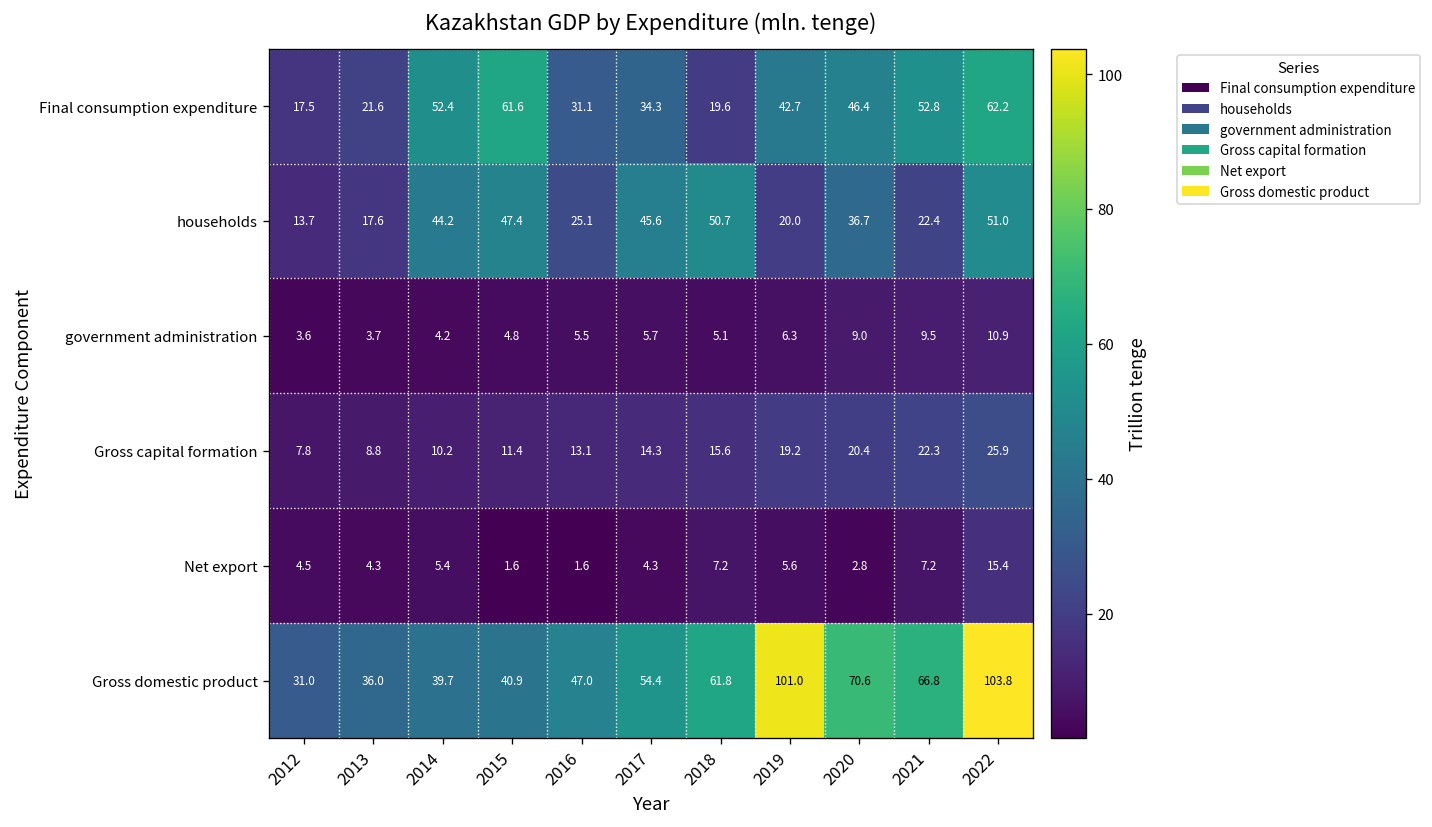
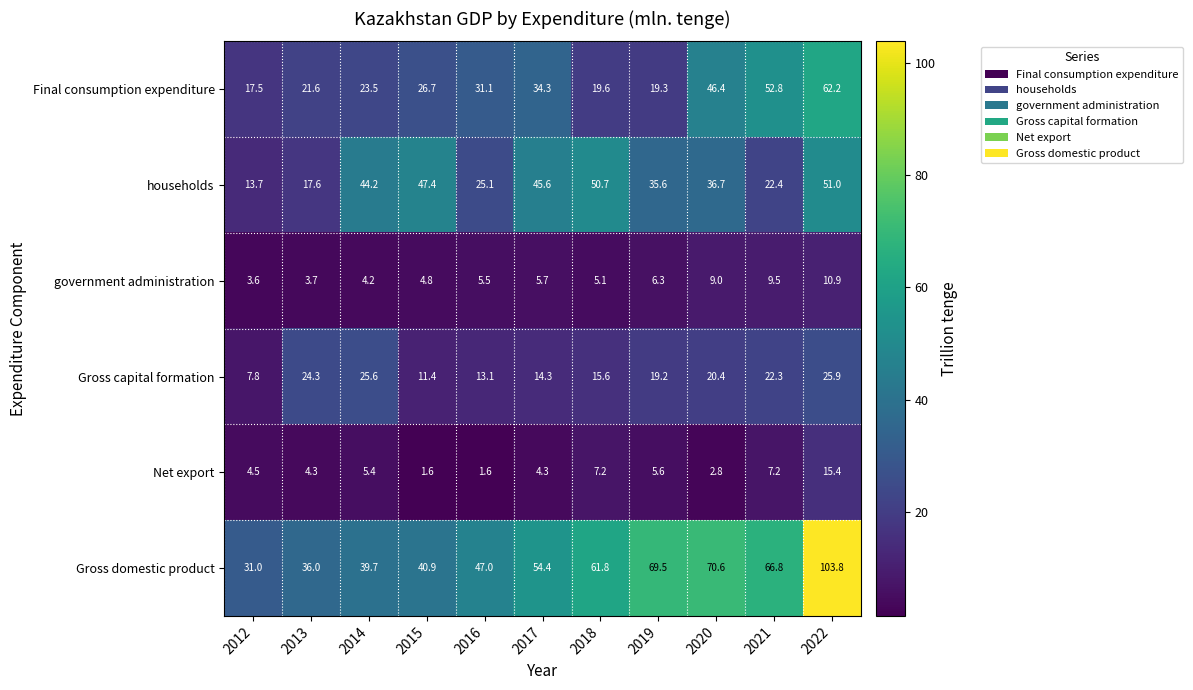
  {
    "Final consumption expenditure": {
      "2012": 17.5,
      "2013": 21.6,
-     "2014": 52.4,
-     "2015": 61.6,
+     "2014": 23.5,
+     "2015": 26.7,
      "2016": 31.1,
      "2017": 34.3,
      "2018": 19.6,
-     "2019": 42.7,
+     "2019": 19.3,
      "2020": 46.4,
      "2021": 52.8,
      "2022": 62.2
    },
    "households": {
      "2012": 13.7,
      "2013": 17.6,
      "2014": 44.2,
      "2015": 47.4,
      "2016": 25.1,
      "2017": 45.6,
      "2018": 50.7,
-     "2019": 20.0,
+     "2019": 35.6,
      "2020": 36.7,
      "2021": 22.4,
      "2022": 51.0
    },
    "government administration": {
      "2012": 3.6,
      "2013": 3.7,
      "2014": 4.2,
      "2015": 4.8,
      "2016": 5.5,
      "2017": 5.7,
      "2018": 5.1,
      "2019": 6.3,
      "2020": 9.0,
      "2021": 9.5,
      "2022": 10.9
    },
    "Gross capital formation": {
      "2012": 7.8,
-     "2013": 8.8,
-     "2014": 10.2,
+     "2013": 24.3,
+     "2014": 25.6,
      "2015": 11.4,
      "2016": 13.1,
      "2017": 14.3,
      "2018": 15.6,
      "2019": 19.2,
      "2020": 20.4,
      "2021": 22.3,
      "2022": 25.9
    },
    "Net export": {
      "2012": 4.5,
      "2013": 4.3,
      "2014": 5.4,
      "2015": 1.6,
      "2016": 1.6,
      "2017": 4.3,
      "2018": 7.2,
      "2019": 5.6,
      "2020": 2.8,
      "2021": 7.2,
      "2022": 15.4
    },
    "Gross domestic product": {
      "2012": 31.0,
      "2013": 36.0,
      "2014": 39.7,
      "2015": 40.9,
      "2016": 47.0,
      "2017": 54.4,
      "2018": 61.8,
-     "2019": 101.0,
+     "2019": 69.5,
      "2020": 70.6,
      "2021": 66.8,
      "2022": 103.8
    }
  }
